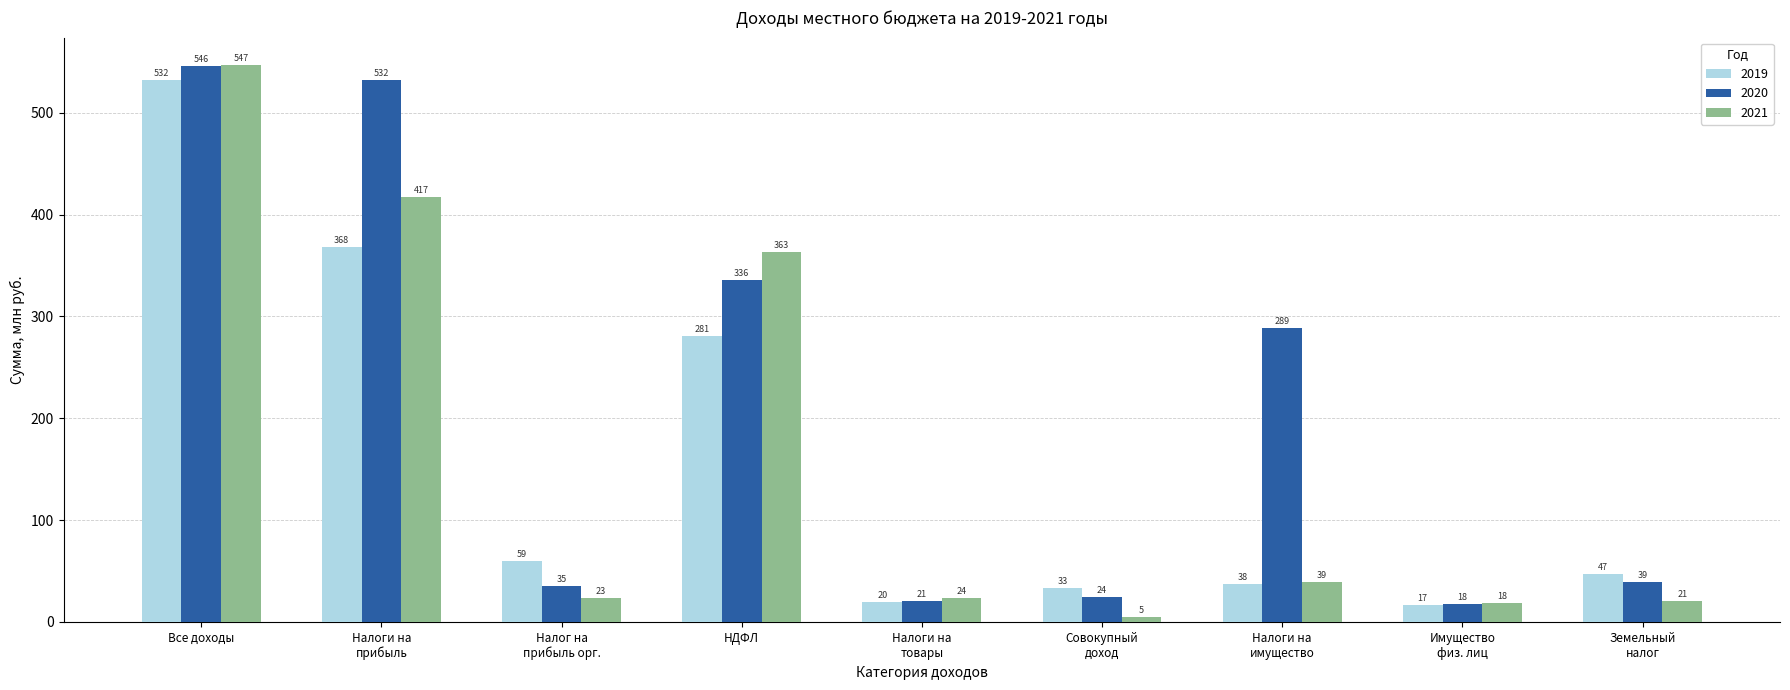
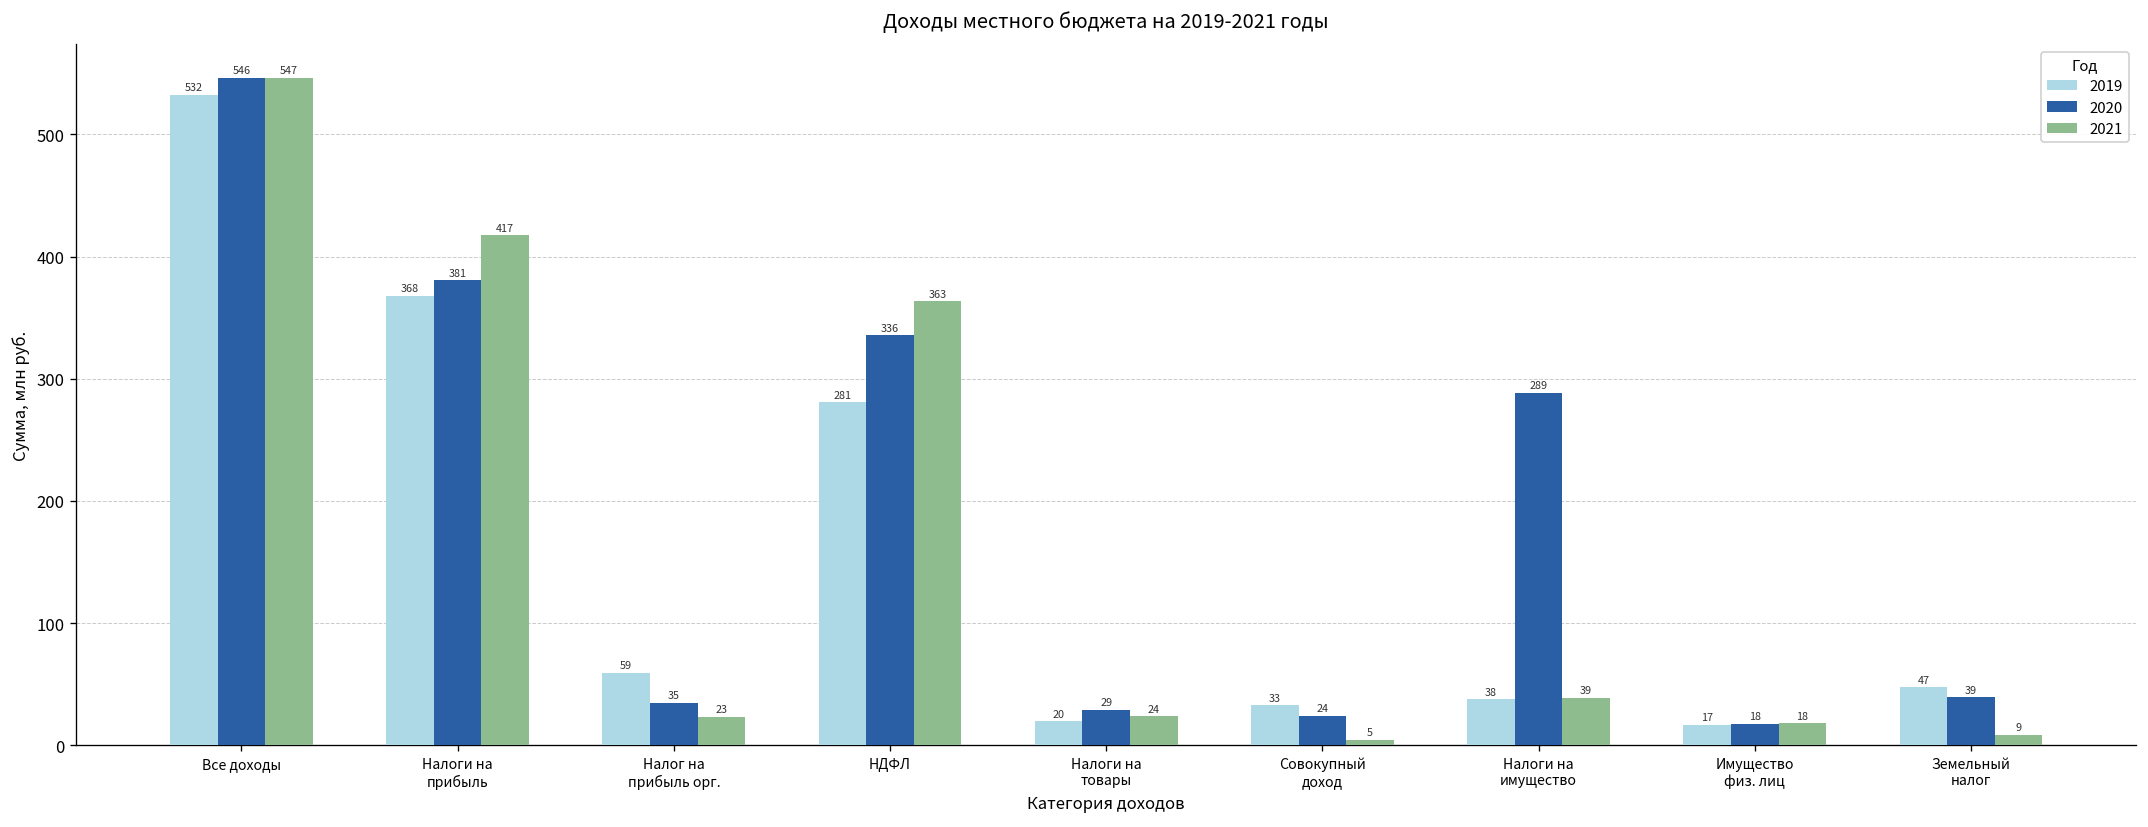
  {
    "2019": {
      "Все доходы": 532,
      "Налоги на прибыль": 368,
      "Налог на прибыль орг.": 59,
      "НДФЛ": 281,
      "Налоги на товары": 20,
      "Совокупный доход": 33,
      "Налоги на имущество": 38,
      "Имущество физ. лиц": 17,
      "Земельный налог": 47
    },
    "2020": {
      "Все доходы": 546,
-     "Налоги на прибыль": 532,
+     "Налоги на прибыль": 381,
      "Налог на прибыль орг.": 35,
      "НДФЛ": 336,
-     "Налоги на товары": 21,
+     "Налоги на товары": 29,
      "Совокупный доход": 24,
      "Налоги на имущество": 289,
      "Имущество физ. лиц": 18,
      "Земельный налог": 39
    },
    "2021": {
      "Все доходы": 547,
      "Налоги на прибыль": 417,
      "Налог на прибыль орг.": 23,
      "НДФЛ": 363,
      "Налоги на товары": 24,
      "Совокупный доход": 5,
      "Налоги на имущество": 39,
      "Имущество физ. лиц": 18,
-     "Земельный налог": 21
+     "Земельный налог": 9
    }
  }
